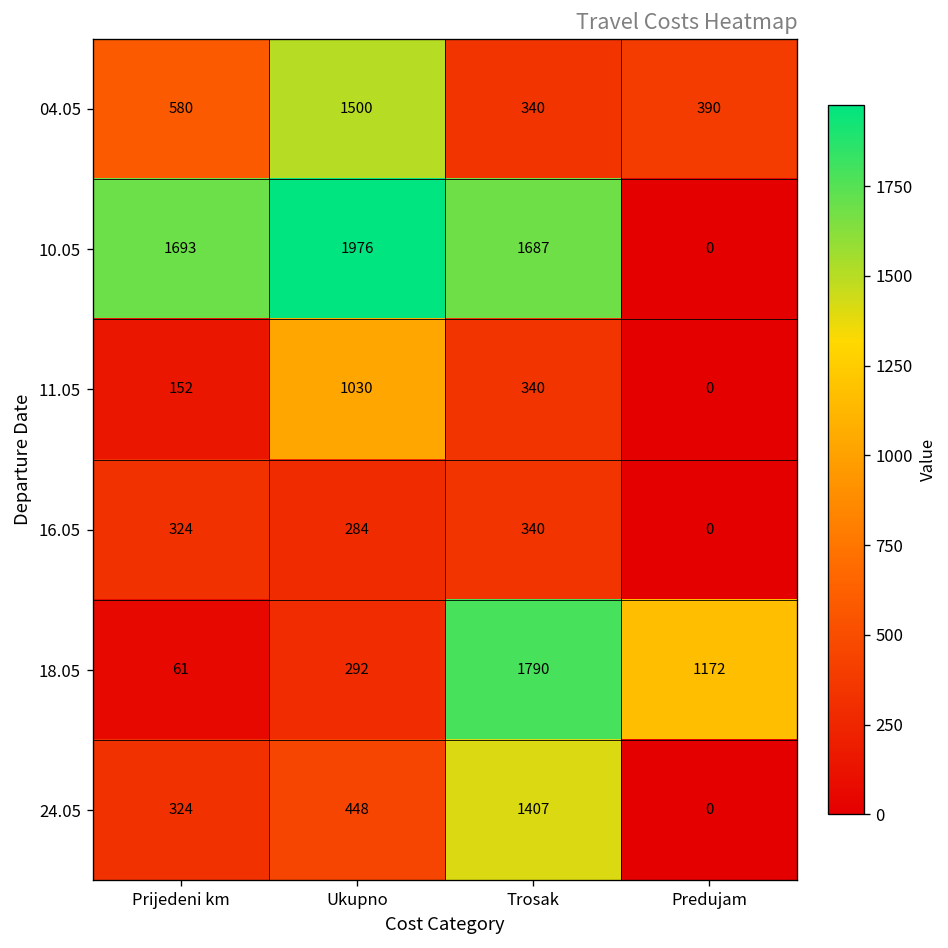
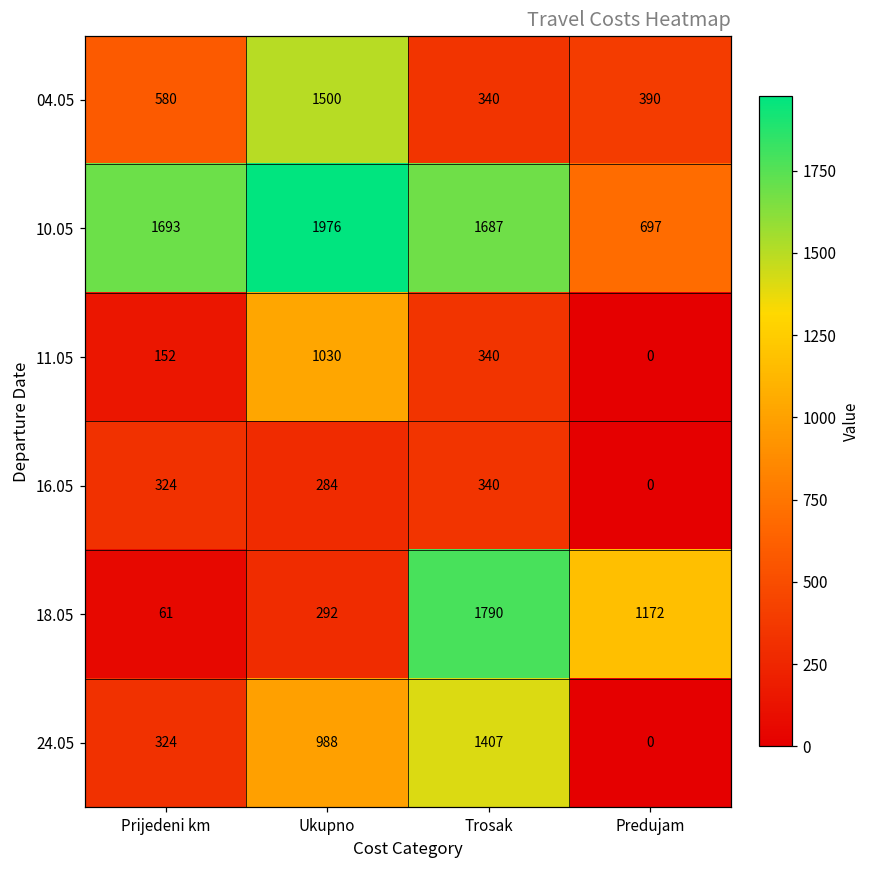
  {
    "04.05": {
      "Prijedeni km": 580,
      "Ukupno": 1500,
      "Trosak": 340,
      "Predujam": 390
    },
    "10.05": {
      "Prijedeni km": 1693,
      "Ukupno": 1976,
      "Trosak": 1687,
-     "Predujam": 0
+     "Predujam": 697
    },
    "11.05": {
      "Prijedeni km": 152,
      "Ukupno": 1030,
      "Trosak": 340,
      "Predujam": 0
    },
    "16.05": {
      "Prijedeni km": 324,
      "Ukupno": 284,
      "Trosak": 340,
      "Predujam": 0
    },
    "18.05": {
      "Prijedeni km": 61,
      "Ukupno": 292,
      "Trosak": 1790,
      "Predujam": 1172
    },
    "24.05": {
      "Prijedeni km": 324,
-     "Ukupno": 448,
+     "Ukupno": 988,
      "Trosak": 1407,
      "Predujam": 0
    }
  }
